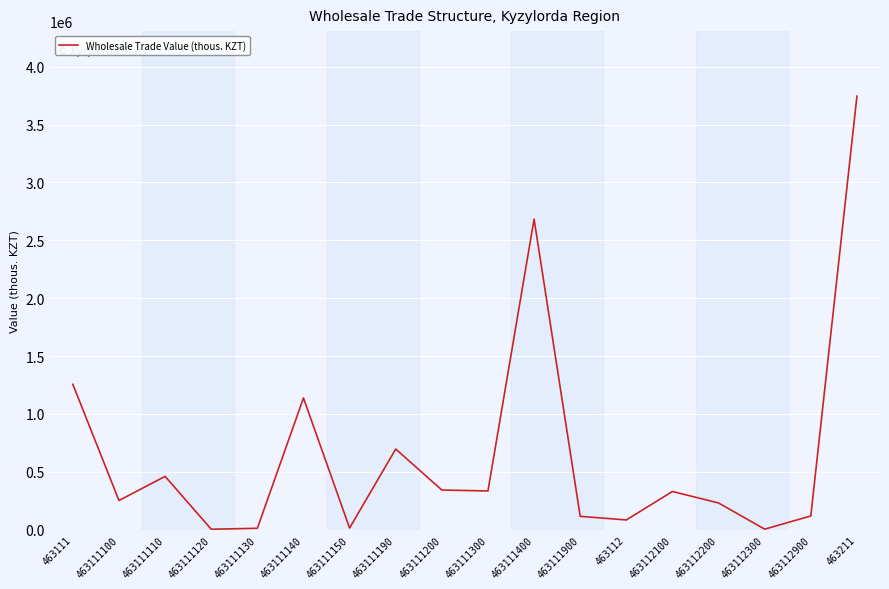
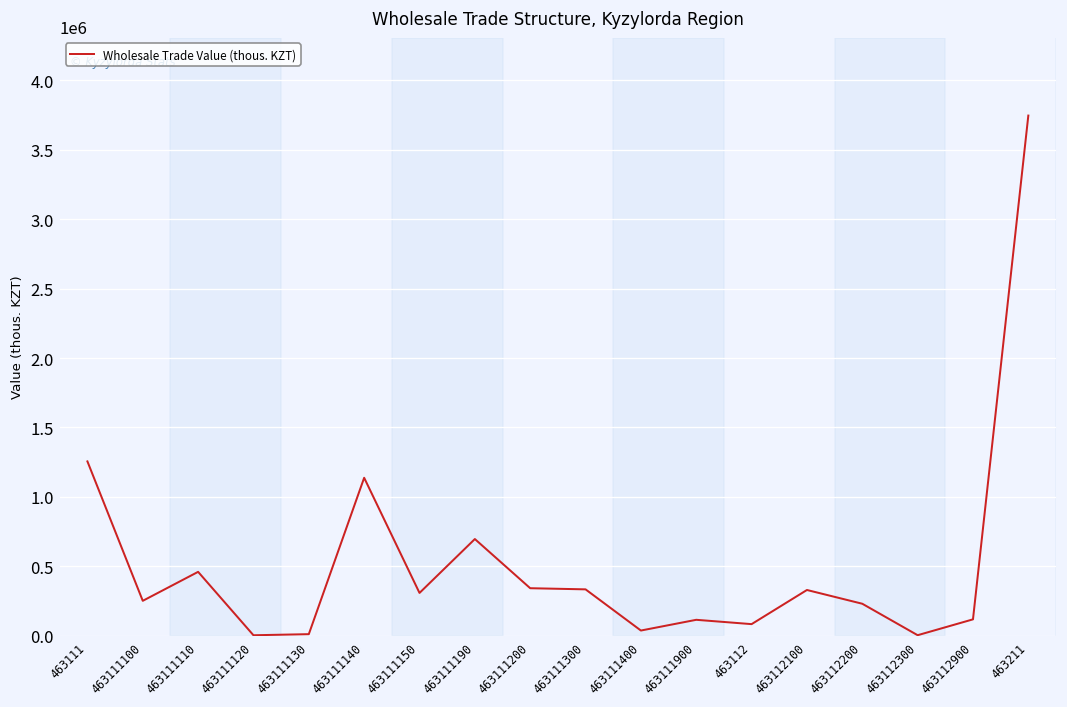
  {
    "463111": 1260000,
    "463111100": 250000,
    "463111110": 460000,
    "463111120": 0,
    "463111130": 10000,
    "463111140": 1140000,
-   "463111150": 10000,
+   "463111150": 310000,
    "463111190": 700000,
    "463111200": 340000,
    "463111300": 330000,
-   "463111400": 2680000,
+   "463111400": 40000,
    "463111900": 120000,
    "463112": 80000,
    "463112100": 330000,
    "463112200": 230000,
    "463112300": 0,
    "463112900": 120000,
    "463211": 3750000
  }
